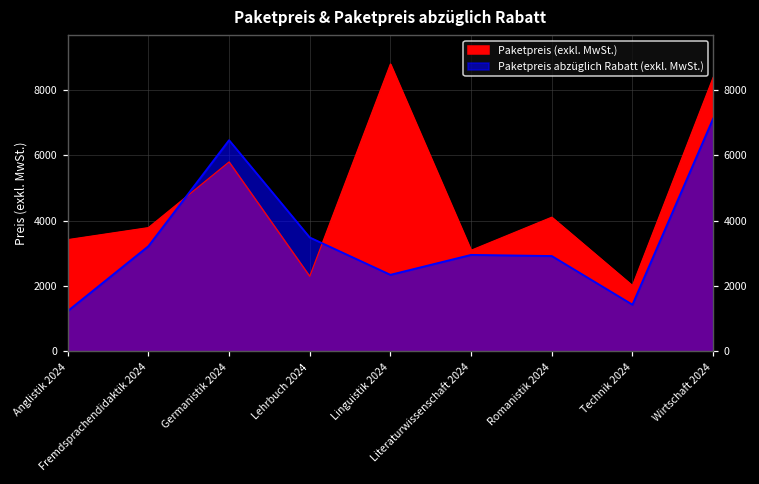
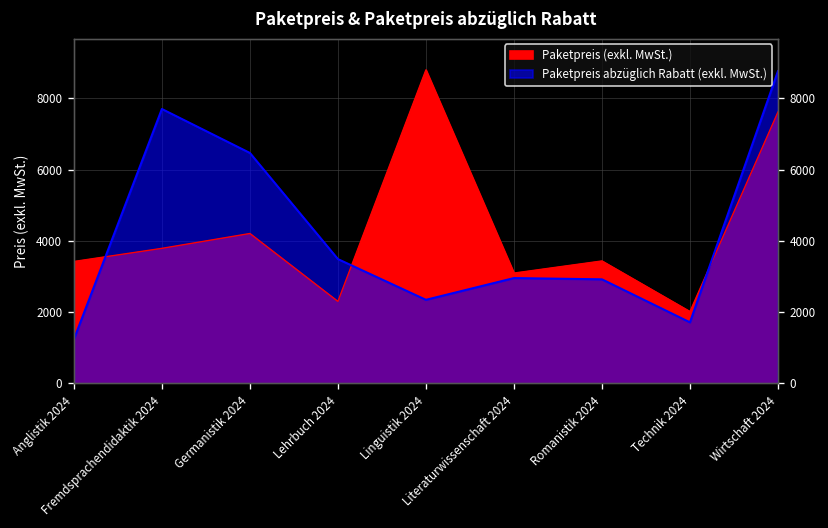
  {
    "Paketpreis (exkl. MwSt.)": {
      "Anglistik 2024": 3400,
      "Fremdsprachendidaktik 2024": 3800,
-     "Germanistik 2024": 5800,
+     "Germanistik 2024": 4200,
      "Lehrbuch 2024": 2300,
      "Linguistik 2024": 8800,
      "Literaturwissenschaft 2024": 3100,
-     "Romanistik 2024": 4100,
+     "Romanistik 2024": 3400,
      "Technik 2024": 2000,
-     "Wirtschaft 2024": 8400
+     "Wirtschaft 2024": 7600
    },
    "Paketpreis abzüglich Rabatt (exkl. MwSt.)": {
      "Anglistik 2024": 1200,
-     "Fremdsprachendidaktik 2024": 3200,
+     "Fremdsprachendidaktik 2024": 7700,
      "Germanistik 2024": 6500,
      "Lehrbuch 2024": 3500,
      "Linguistik 2024": 2300,
      "Literaturwissenschaft 2024": 3000,
      "Romanistik 2024": 2900,
-     "Technik 2024": 1400,
-     "Wirtschaft 2024": 7100
+     "Technik 2024": 1700,
+     "Wirtschaft 2024": 8800
    }
  }
